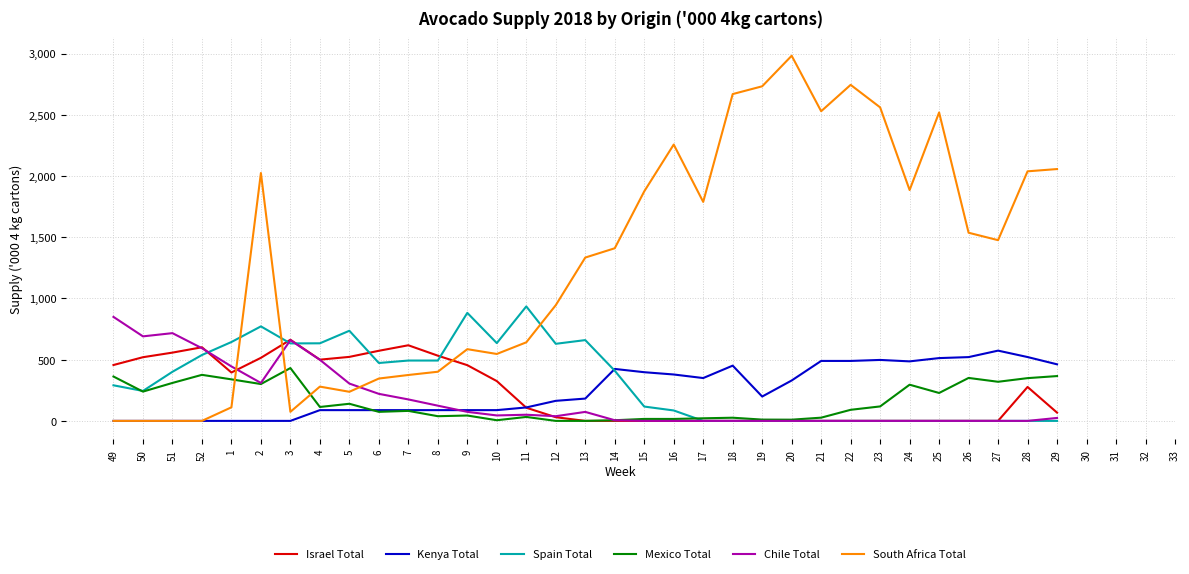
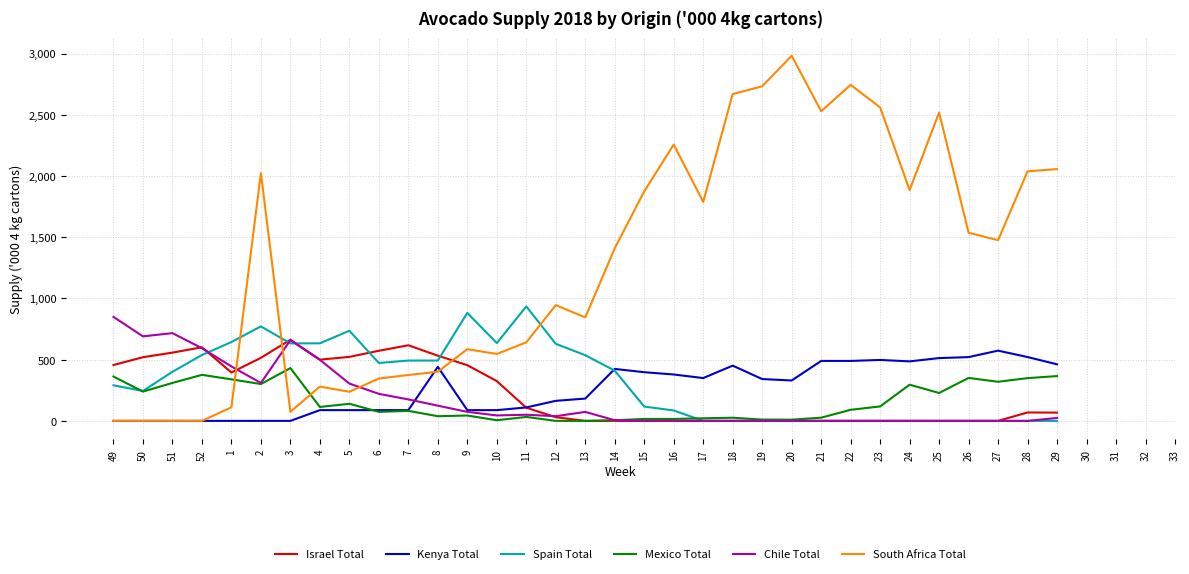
  {
    "Israel Total": {
      "49": "460",
      "50": "520",
      "51": "560",
      "1": "400",
      "2": "520",
      "5": "520",
      "6": "570",
      "7": "620",
      "8": "530",
      "9": "460",
      "10": "330",
-     "28": "280",
+     "28": "70",
      "29": "70"
    },
    "Kenya Total": {
      "1": "0",
      "2": "0",
      "3": "0",
      "4": "90",
      "5": "90",
-     "8": "90",
+     "8": "440",
      "10": "90",
      "12": "160",
      "13": "180",
      "15": "400",
      "16": "380",
      "17": "350",
      "18": "450",
-     "19": "200",
+     "19": "340",
      "20": "330",
      "21": "490",
      "22": "490",
      "23": "500",
      "24": "490",
      "25": "510",
      "26": "520",
      "27": "570",
      "28": "520",
      "29": "460"
    },
    "Spain Total": {
      "49": "290",
      "51": "400",
      "52": "540",
      "1": "640",
      "2": "770",
      "3": "630",
      "4": "630",
      "5": "740",
      "6": "470",
      "7": "490",
      "8": "490",
      "9": "880",
      "10": "640",
      "11": "930",
      "12": "630",
-     "13": "660",
+     "13": "540",
      "15": "120",
      "16": "90",
      "29": "0"
    },
    "Mexico Total": {
      "49": "360",
      "51": "310",
      "52": "380",
      "1": "340",
      "3": "430",
      "4": "110",
      "5": "140",
      "8": "40",
      "9": "40",
      "10": "10",
      "12": "0",
      "17": "20",
      "18": "30",
      "21": "30",
      "22": "90",
      "23": "120",
      "24": "300",
      "25": "230",
      "26": "350",
      "27": "320",
      "28": "350",
      "29": "370"
    },
    "Chile Total": {
      "49": "850",
      "50": "690",
      "51": "720",
      "1": "440",
      "5": "300",
      "6": "220",
      "7": "180",
      "8": "120",
      "10": "40",
      "13": "70",
      "29": "20"
    },
    "South Africa Total": {
      "1": "110",
      "2": "2,020",
      "3": "70",
      "4": "280",
      "5": "240",
      "6": "350",
      "7": "370",
      "8": "400",
      "9": "590",
      "10": "550",
      "11": "640",
      "12": "950",
-     "13": "1,330",
+     "13": "840",
      "14": "1,410",
      "15": "1,870",
      "16": "2,260",
      "17": "1,790",
      "18": "2,670",
      "19": "2,730",
      "20": "2,980",
      "21": "2,530",
      "22": "2,740",
      "23": "2,560",
      "24": "1,890",
      "25": "2,520",
      "26": "1,540",
      "27": "1,480",
      "28": "2,040",
      "29": "2,060"
    }
  }
